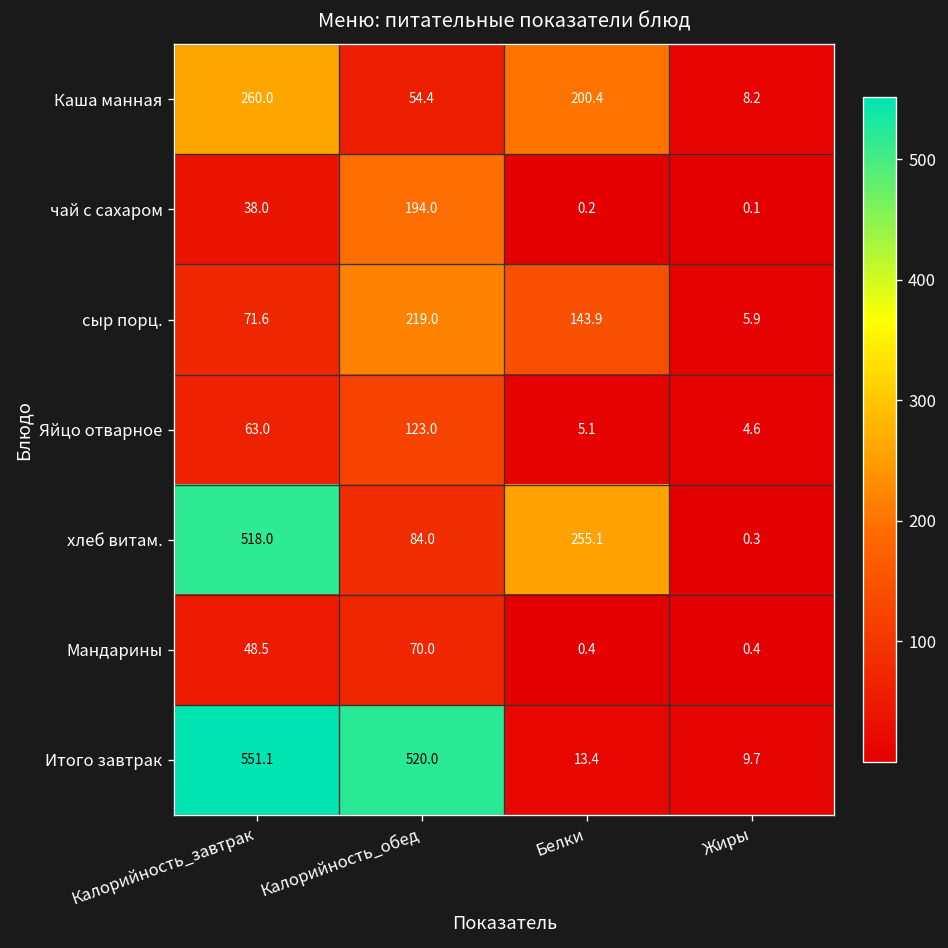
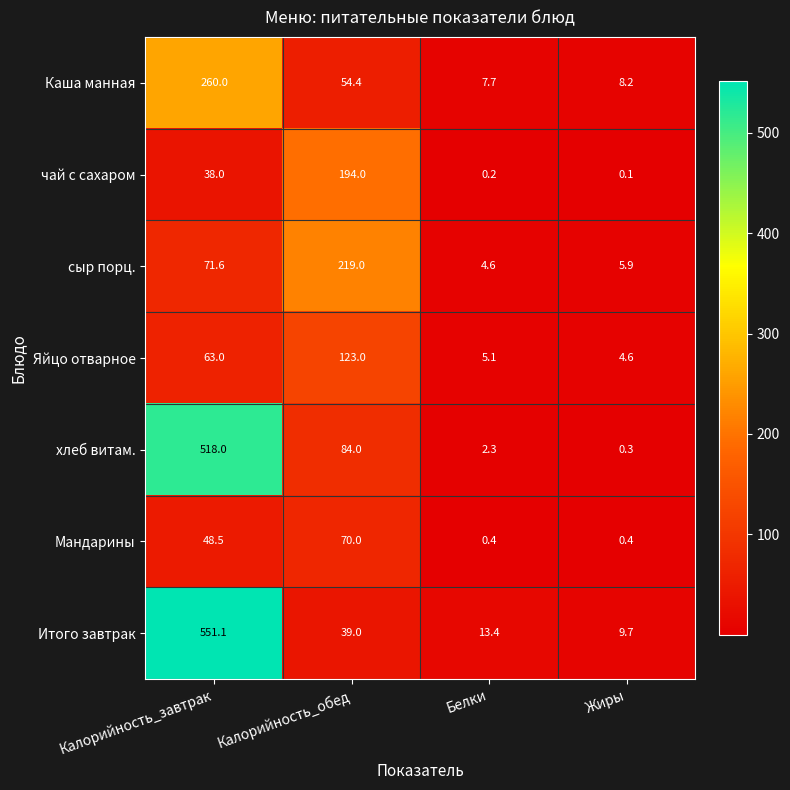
  {
    "Каша манная": {
      "Калорийность_завтрак": 260.0,
      "Калорийность_обед": 54.4,
-     "Белки": 200.4,
+     "Белки": 7.7,
      "Жиры": 8.2
    },
    "чай с сахаром": {
      "Калорийность_завтрак": 38.0,
      "Калорийность_обед": 194.0,
      "Белки": 0.2,
      "Жиры": 0.1
    },
    "сыр порц.": {
      "Калорийность_завтрак": 71.6,
      "Калорийность_обед": 219.0,
-     "Белки": 143.9,
+     "Белки": 4.6,
      "Жиры": 5.9
    },
    "Яйцо отварное": {
      "Калорийность_завтрак": 63.0,
      "Калорийность_обед": 123.0,
      "Белки": 5.1,
      "Жиры": 4.6
    },
    "хлеб витам.": {
      "Калорийность_завтрак": 518.0,
      "Калорийность_обед": 84.0,
-     "Белки": 255.1,
+     "Белки": 2.3,
      "Жиры": 0.3
    },
    "Мандарины": {
      "Калорийность_завтрак": 48.5,
      "Калорийность_обед": 70.0,
      "Белки": 0.4,
      "Жиры": 0.4
    },
    "Итого завтрак": {
      "Калорийность_завтрак": 551.1,
-     "Калорийность_обед": 520.0,
+     "Калорийность_обед": 39.0,
      "Белки": 13.4,
      "Жиры": 9.7
    }
  }
